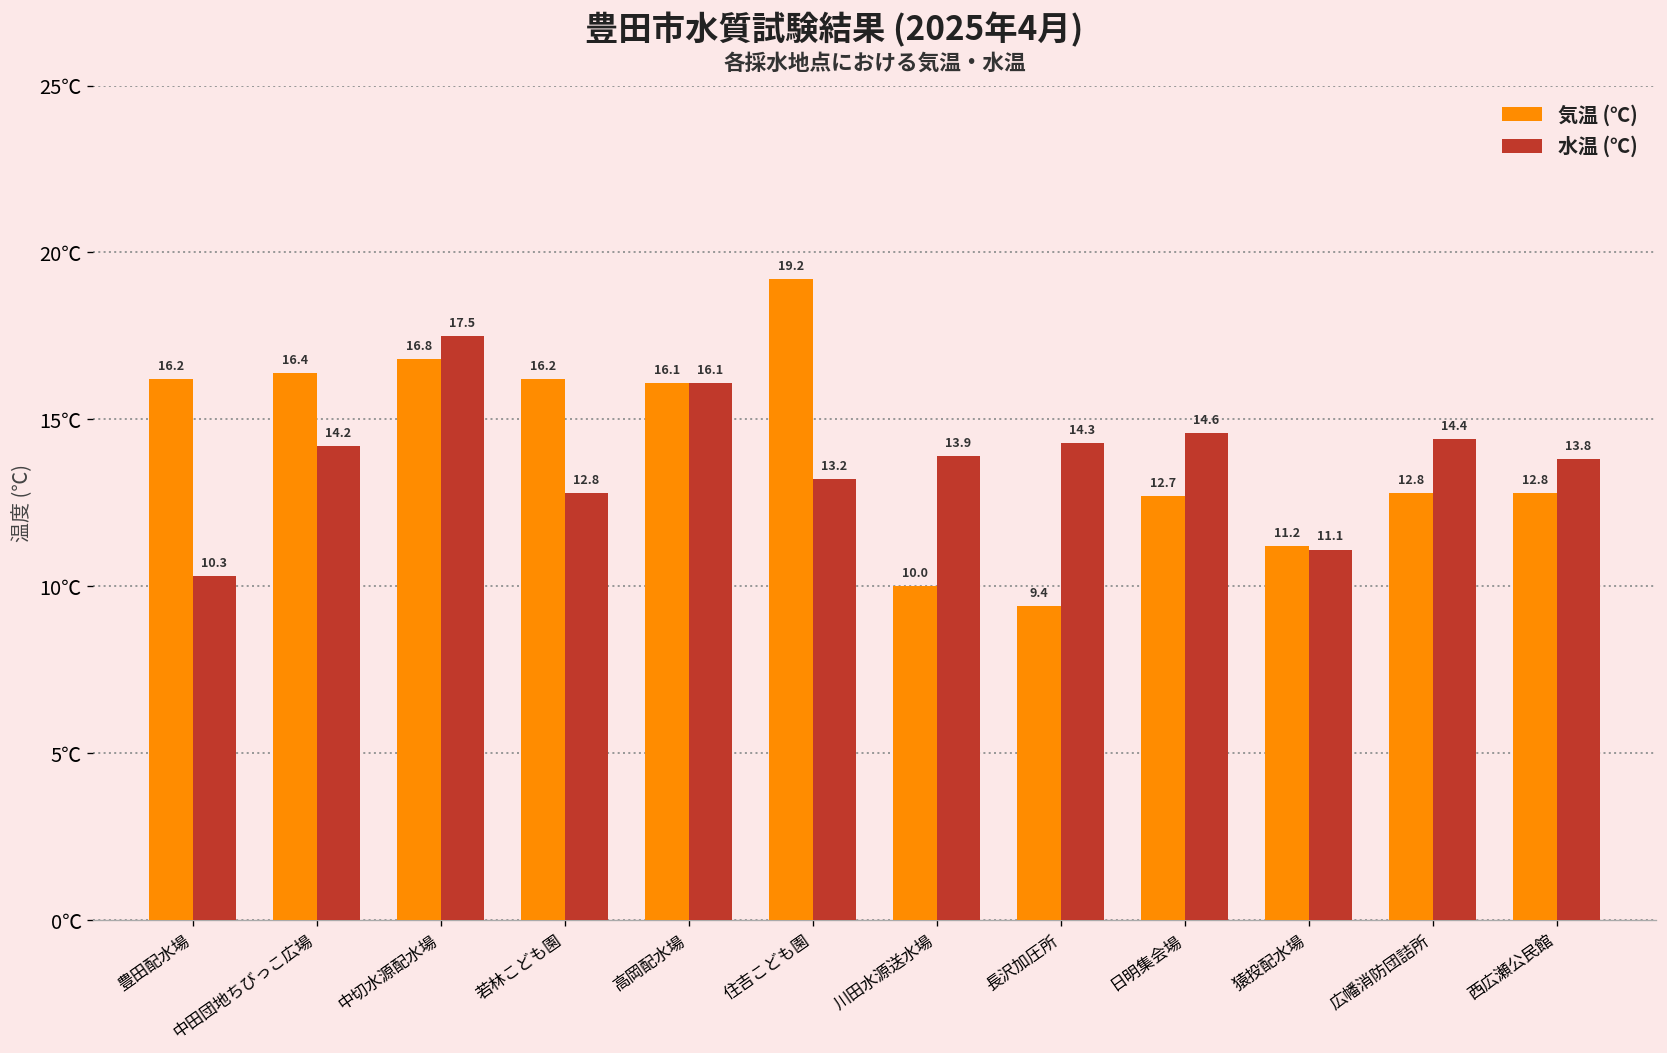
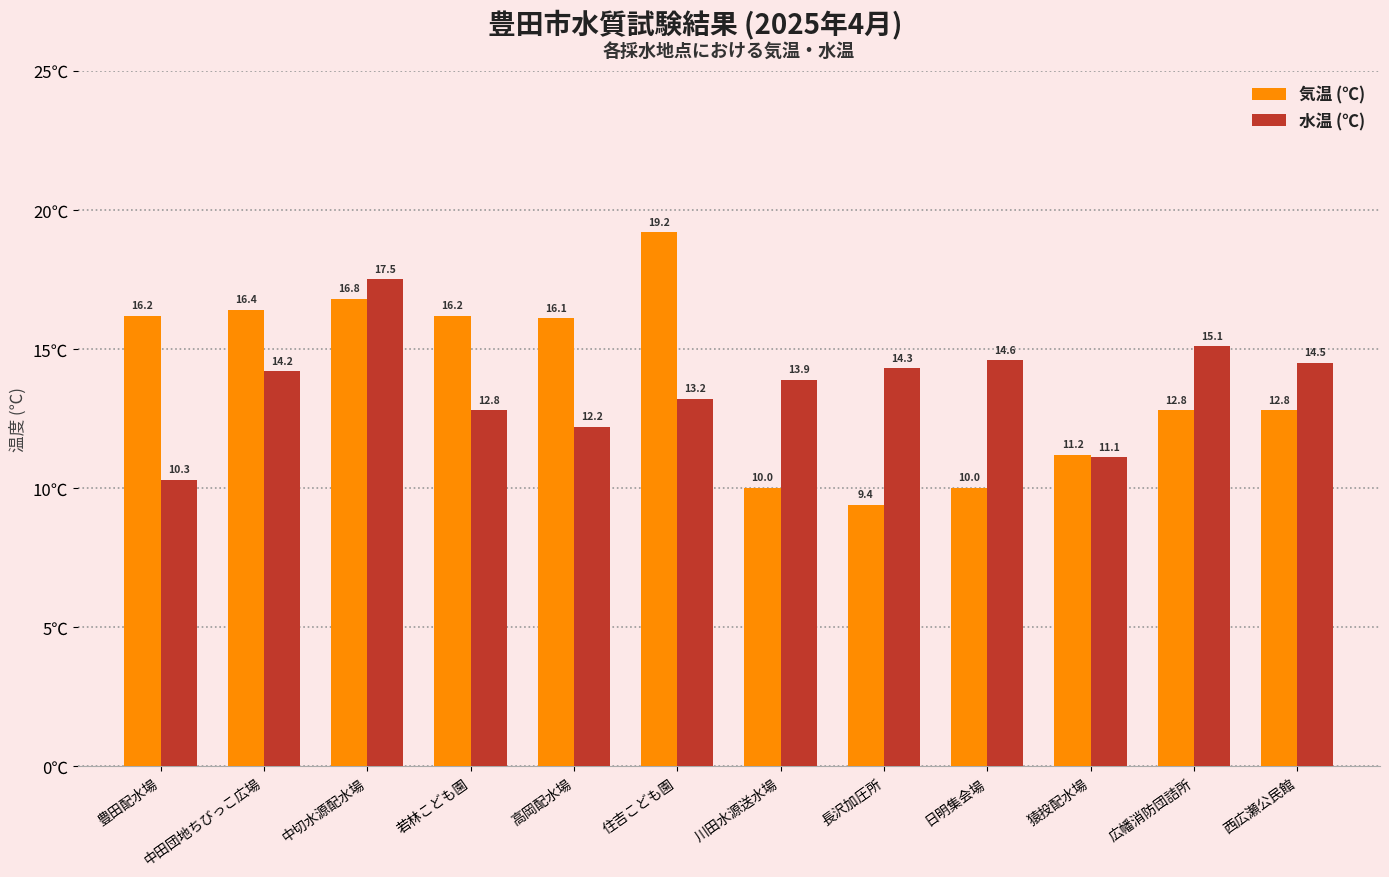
  {
    "気温 (℃)": {
      "豊田配水場": 16.2,
      "中田団地ちびっこ広場": 16.4,
      "中切水源配水場": 16.8,
      "若林こども園": 16.2,
      "高岡配水場": 16.1,
      "住吉こども園": 19.2,
      "川田水源送水場": 10.0,
      "長沢加圧所": 9.4,
-     "日明集会場": 12.7,
+     "日明集会場": 10.0,
      "猿投配水場": 11.2,
      "広幡消防団詰所": 12.8,
      "西広瀬公民館": 12.8
    },
    "水温 (℃)": {
      "豊田配水場": 10.3,
      "中田団地ちびっこ広場": 14.2,
      "中切水源配水場": 17.5,
      "若林こども園": 12.8,
-     "高岡配水場": 16.1,
+     "高岡配水場": 12.2,
      "住吉こども園": 13.2,
      "川田水源送水場": 13.9,
      "長沢加圧所": 14.3,
      "日明集会場": 14.6,
      "猿投配水場": 11.1,
-     "広幡消防団詰所": 14.4,
-     "西広瀬公民館": 13.8
+     "広幡消防団詰所": 15.1,
+     "西広瀬公民館": 14.5
    }
  }
